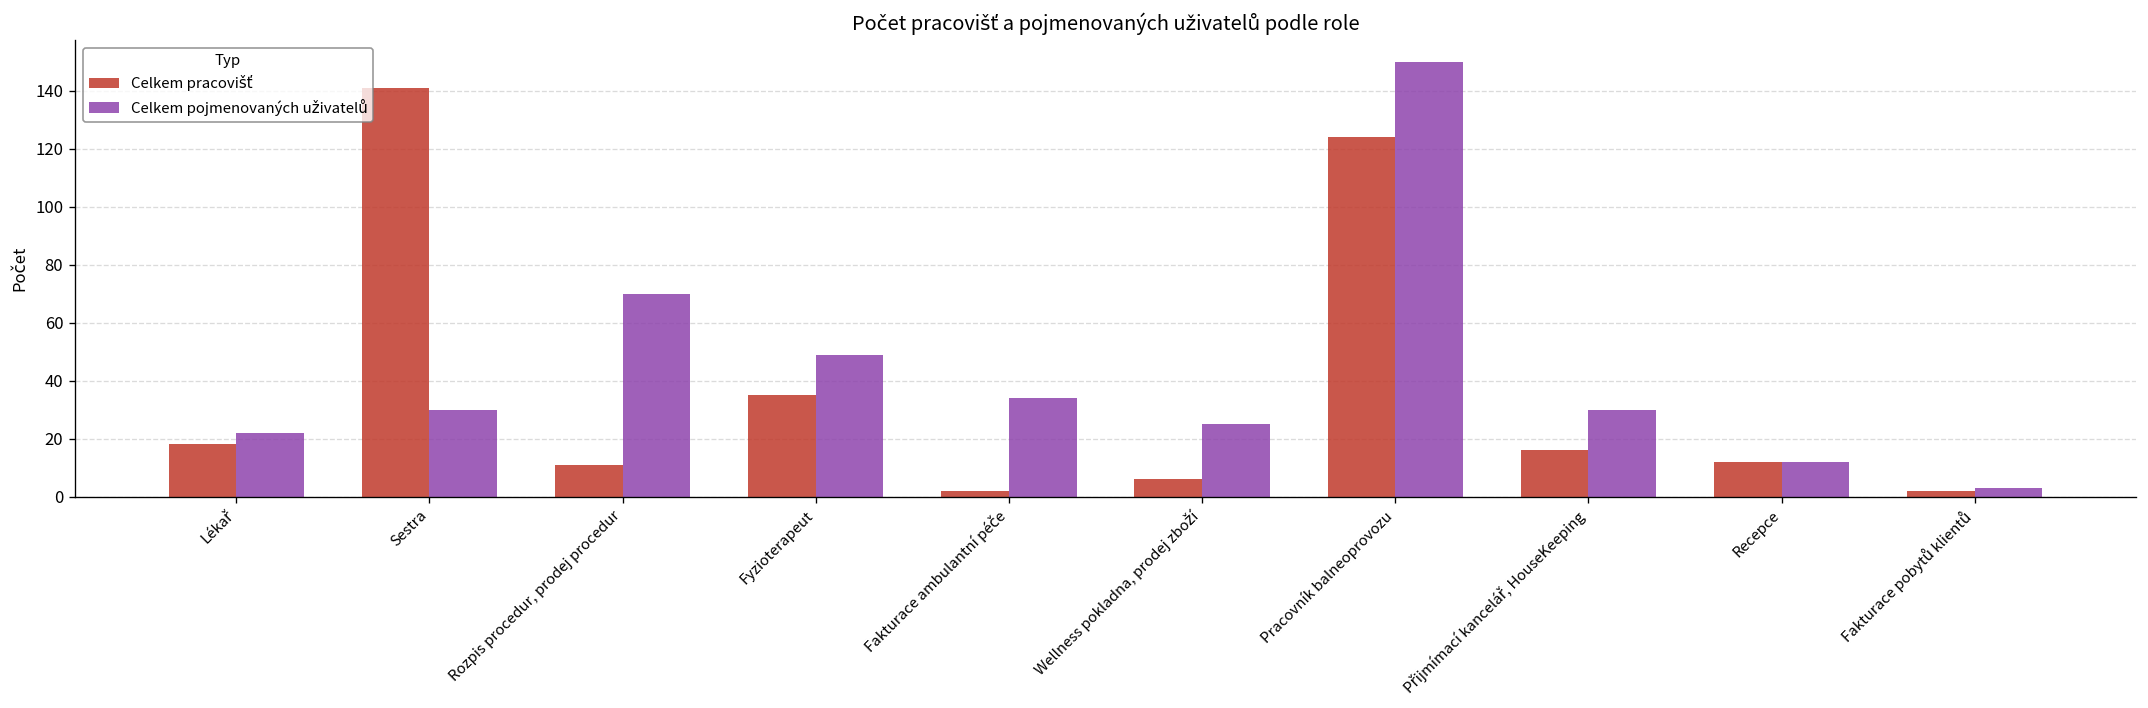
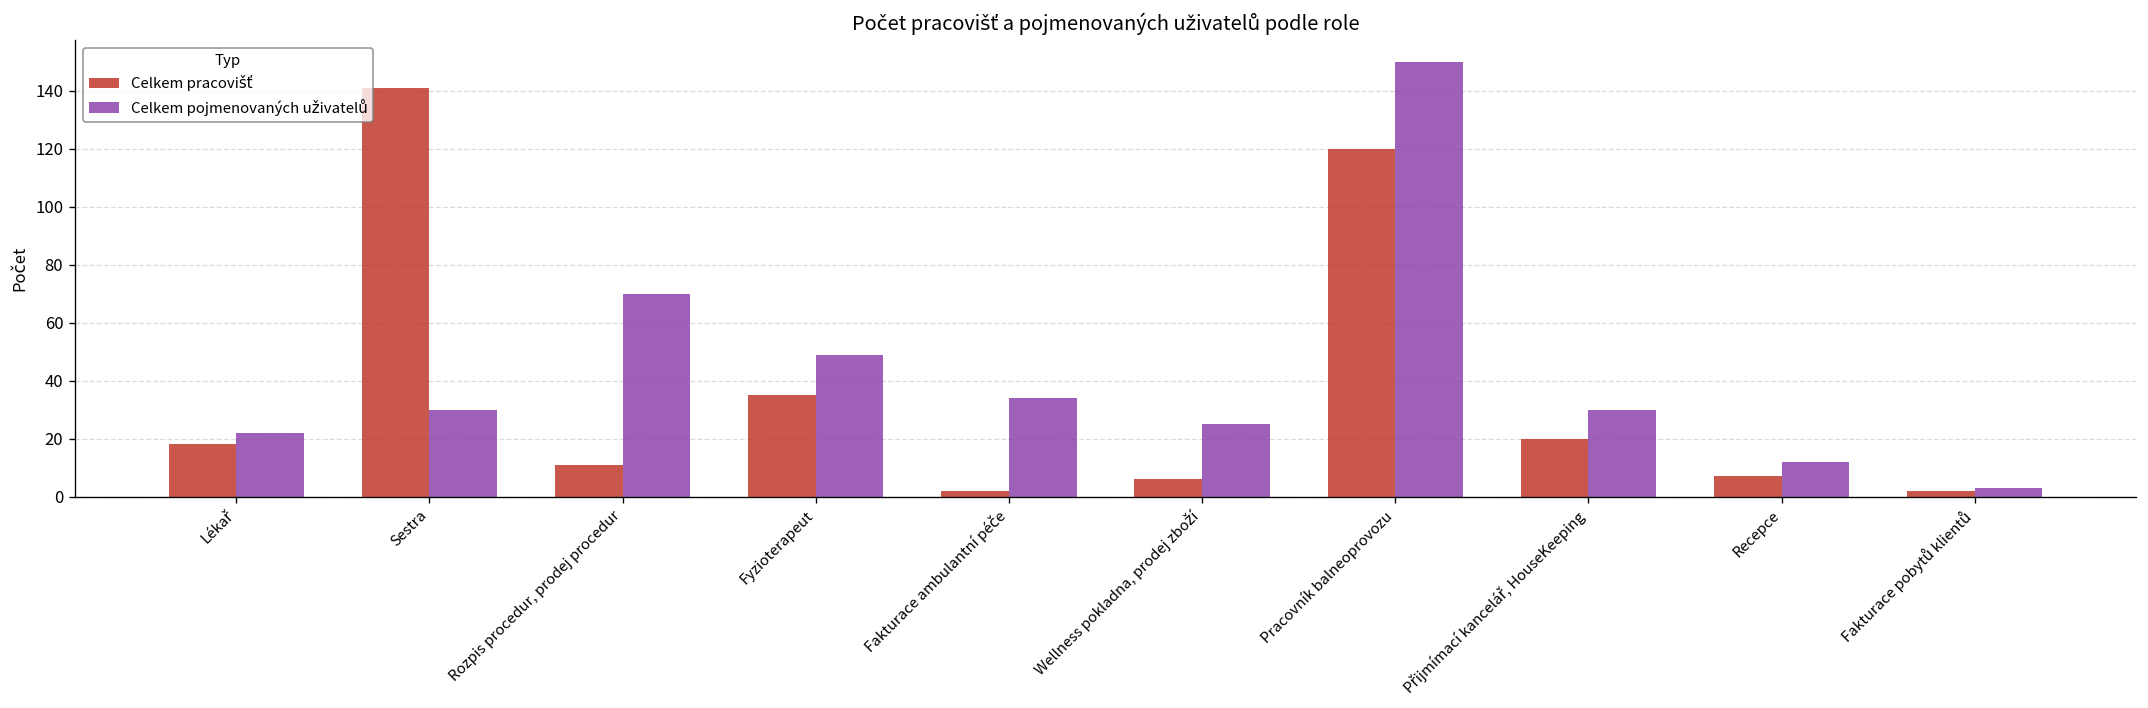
  {
    "Celkem pracovišť": {
      "Lékař": 18,
      "Sestra": 141,
      "Rozpis procedur, prodej procedur": 11,
      "Fyzioterapeut": 35,
      "Fakturace ambulantní péče": 2,
      "Wellness pokladna, prodej zboží": 6,
-     "Pracovník balneoprovozu": 124,
-     "Přijmímací kancelář, HouseKeeping": 16,
-     "Recepce": 12,
+     "Pracovník balneoprovozu": 120,
+     "Přijmímací kancelář, HouseKeeping": 20,
+     "Recepce": 7,
      "Fakturace pobytů klientů": 2
    },
    "Celkem pojmenovaných uživatelů": {
      "Lékař": 22,
      "Sestra": 30,
      "Rozpis procedur, prodej procedur": 70,
      "Fyzioterapeut": 49,
      "Fakturace ambulantní péče": 34,
      "Wellness pokladna, prodej zboží": 25,
      "Pracovník balneoprovozu": 150,
      "Přijmímací kancelář, HouseKeeping": 30,
      "Recepce": 12,
      "Fakturace pobytů klientů": 3
    }
  }
